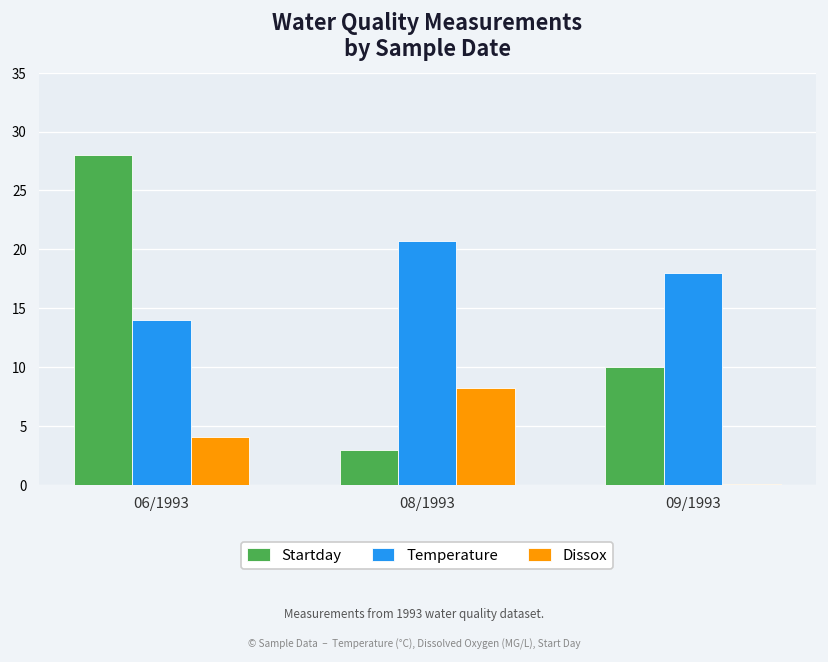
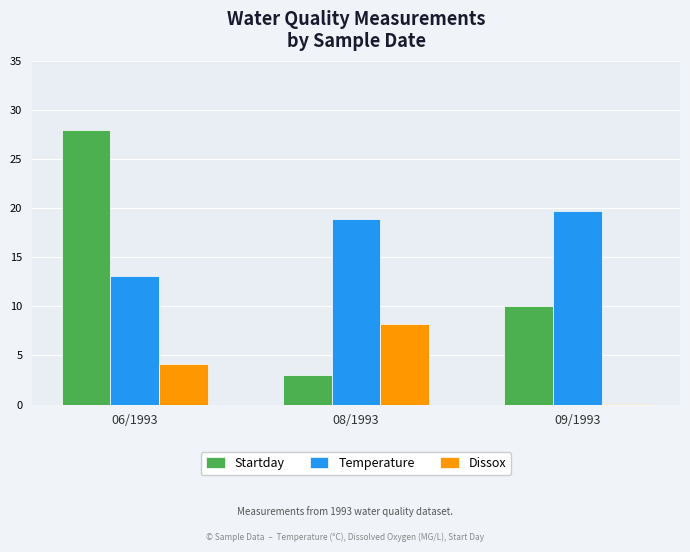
  {
    "Startday": {
      "06/1993": 28,
      "08/1993": 3,
      "09/1993": 10
    },
    "Temperature": {
-     "06/1993": 14,
-     "08/1993": 21,
-     "09/1993": 18
+     "06/1993": 13,
+     "08/1993": 19,
+     "09/1993": 20
    },
    "Dissox": {
      "06/1993": 4,
      "08/1993": 8
    }
  }
